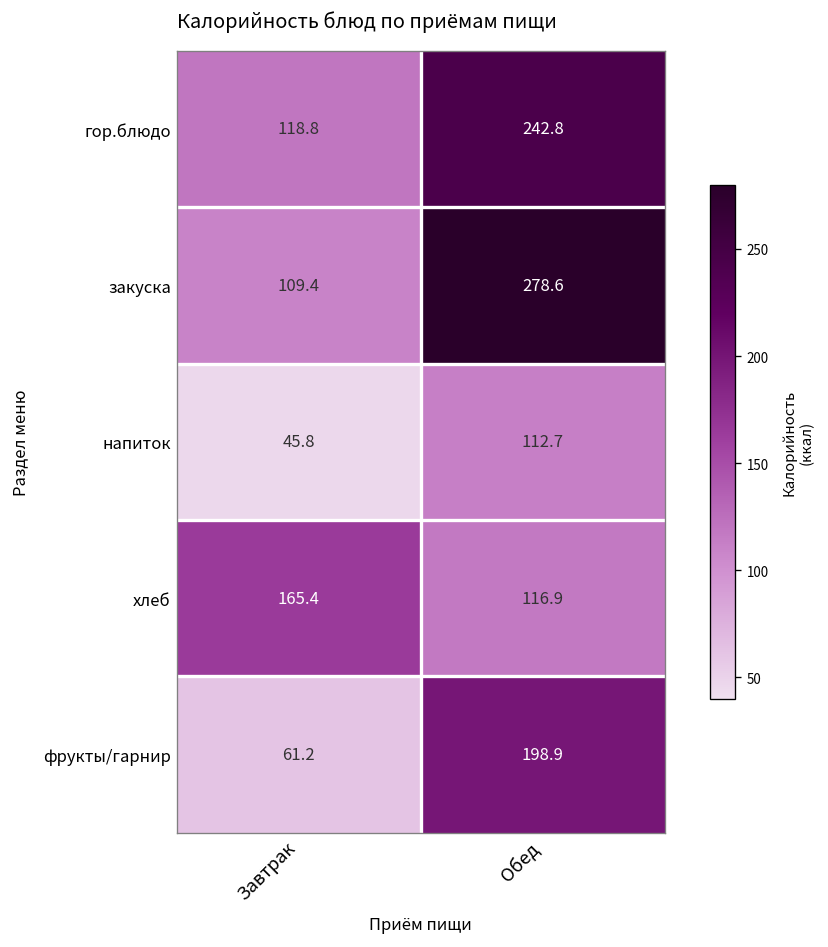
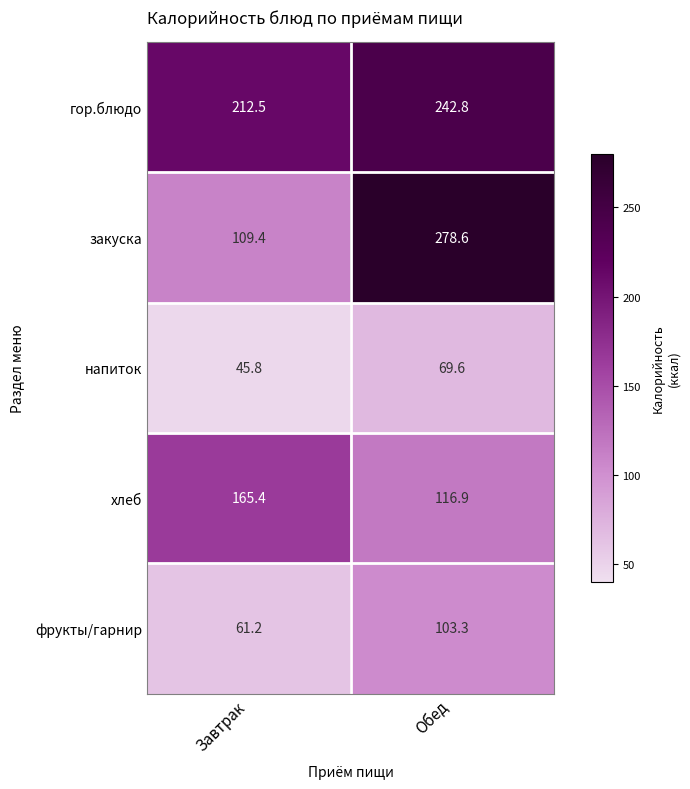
  {
    "гор.блюдо": {
-     "Завтрак": 118.8,
+     "Завтрак": 212.5,
      "Обед": 242.8
    },
    "закуска": {
      "Завтрак": 109.4,
      "Обед": 278.6
    },
    "напиток": {
      "Завтрак": 45.8,
-     "Обед": 112.7
+     "Обед": 69.6
    },
    "хлеб": {
      "Завтрак": 165.4,
      "Обед": 116.9
    },
    "фрукты/гарнир": {
      "Завтрак": 61.2,
-     "Обед": 198.9
+     "Обед": 103.3
    }
  }
